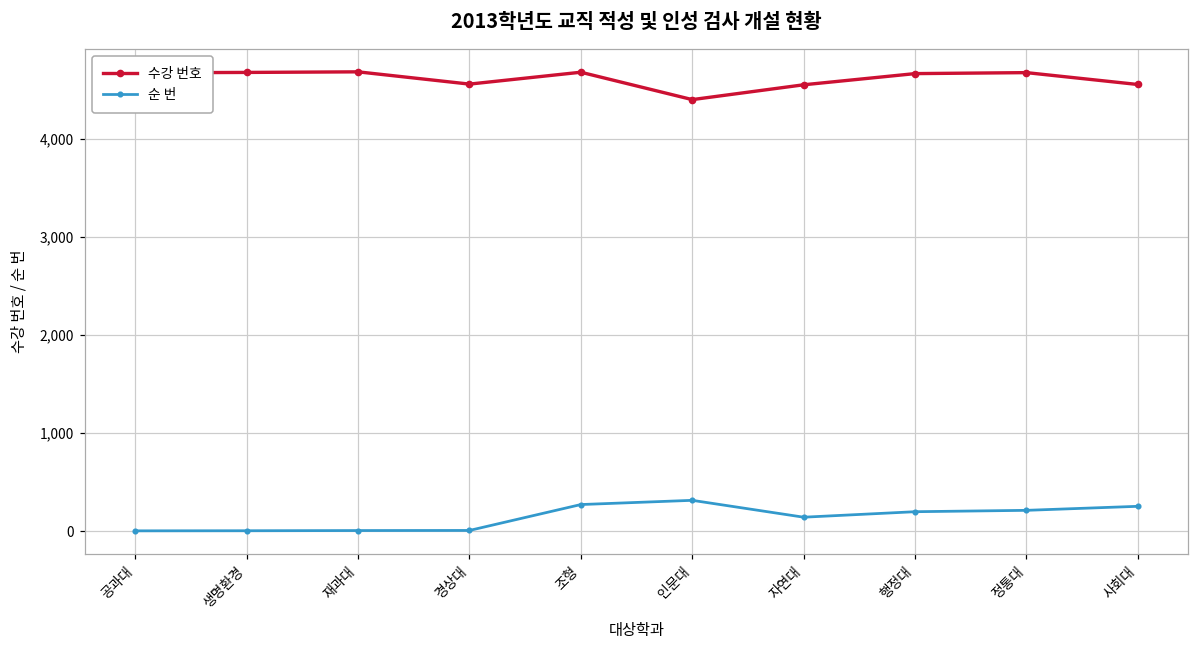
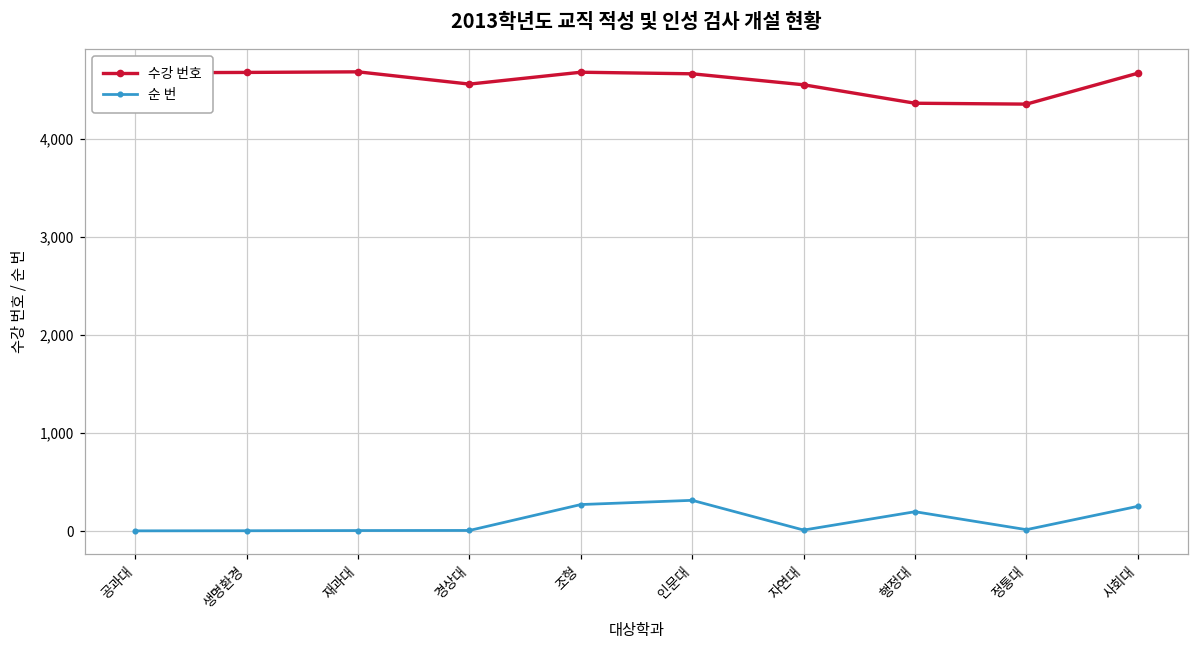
  {
    "수강 번호": {
      "생명환경": "4,700",
      "재과대": "4,700",
      "경상대": "4,600",
      "조형": "4,700",
-     "인문대": "4,400",
+     "인문대": "4,700",
      "자연대": "4,500",
-     "행정대": "4,700",
-     "정통대": "4,700",
-     "사회대": "4,600"
+     "행정대": "4,400",
+     "정통대": "4,400",
+     "사회대": "4,700"
    },
    "순 번": {
      "공과대": "0",
      "생명환경": "0",
      "재과대": "0",
      "경상대": "0",
      "조형": "300",
      "인문대": "300",
-     "자연대": "100",
+     "자연대": "0",
      "행정대": "200",
-     "정통대": "200",
+     "정통대": "0",
      "사회대": "300"
    }
  }
